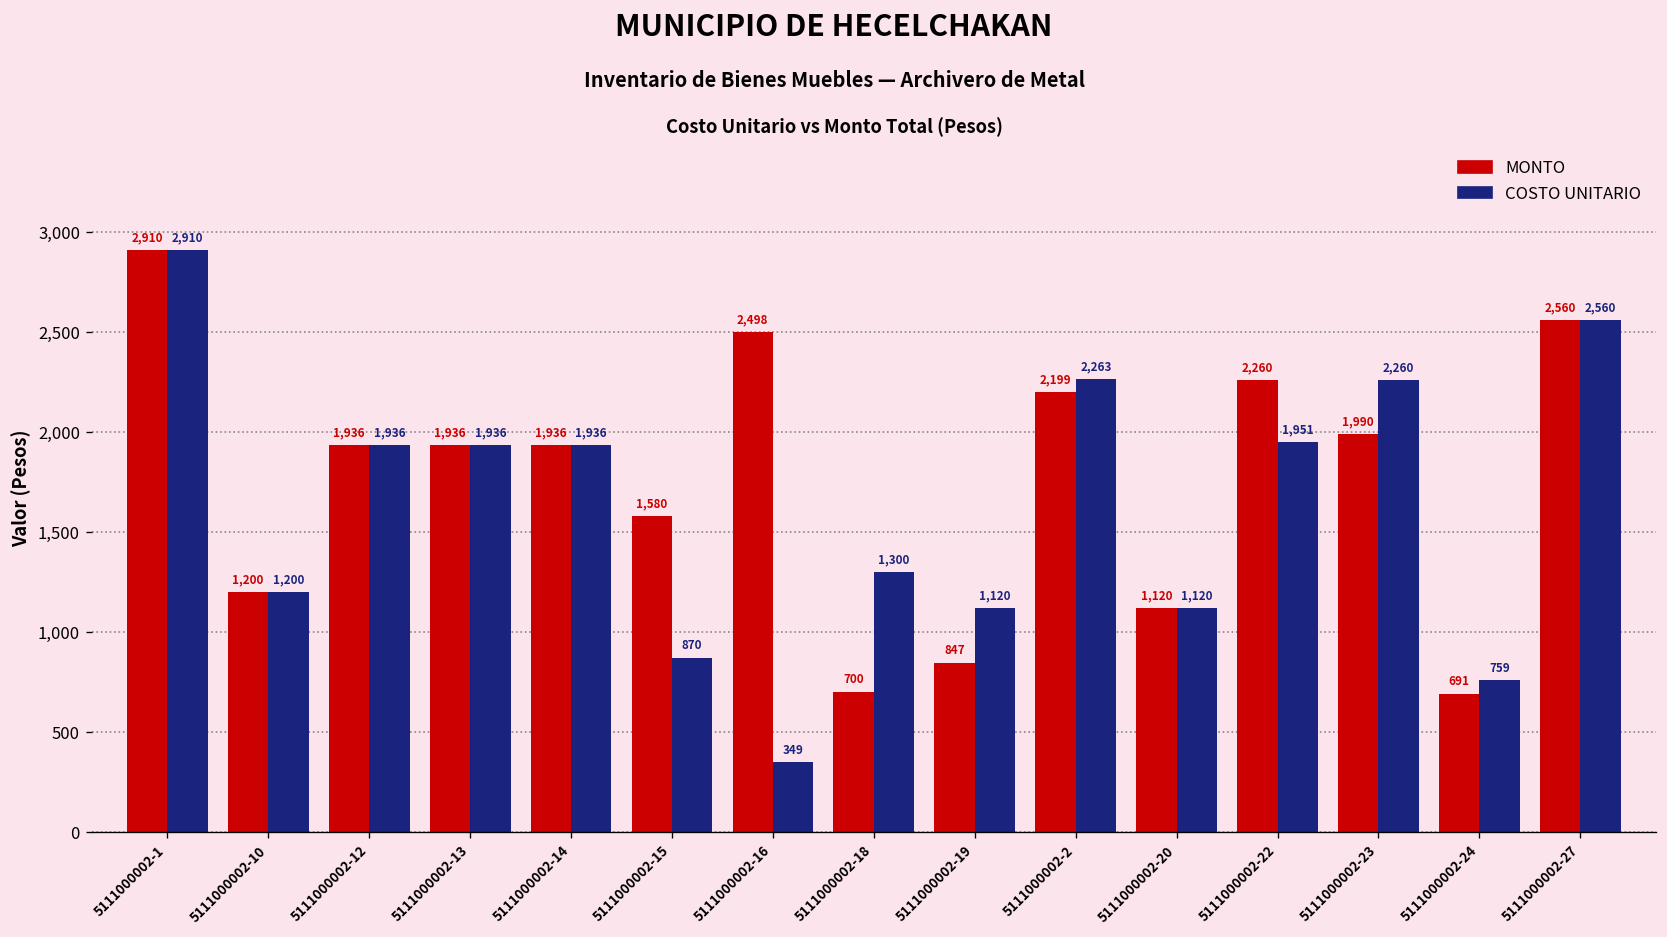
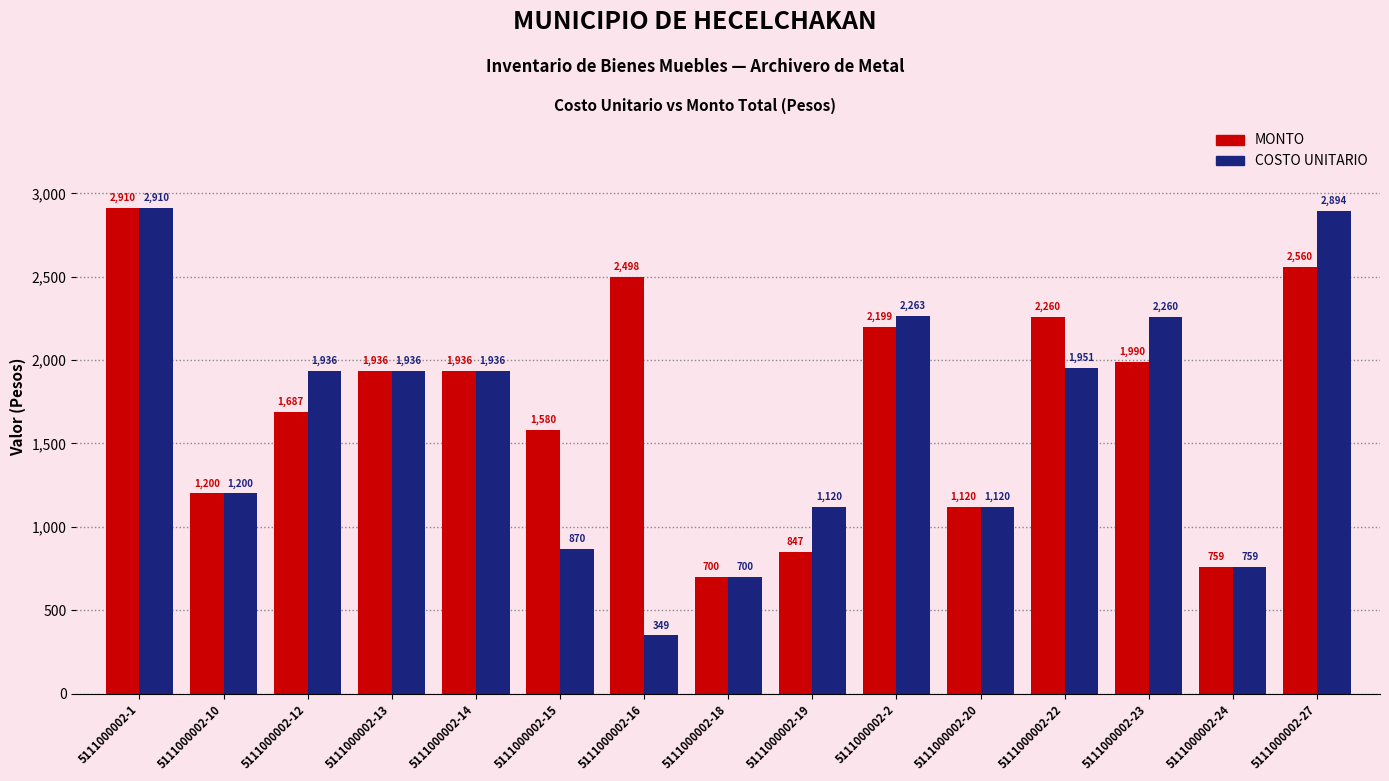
  {
    "MONTO": {
      "5111000002-1": "2,910",
      "5111000002-10": "1,200",
-     "5111000002-12": "1,936",
+     "5111000002-12": "1,687",
      "5111000002-13": "1,936",
      "5111000002-14": "1,936",
      "5111000002-15": "1,580",
      "5111000002-16": "2,498",
      "5111000002-18": "700",
      "5111000002-19": "847",
      "5111000002-2": "2,199",
      "5111000002-20": "1,120",
      "5111000002-22": "2,260",
      "5111000002-23": "1,990",
-     "5111000002-24": "691",
+     "5111000002-24": "759",
      "5111000002-27": "2,560"
    },
    "COSTO UNITARIO": {
      "5111000002-1": "2,910",
      "5111000002-10": "1,200",
      "5111000002-12": "1,936",
      "5111000002-13": "1,936",
      "5111000002-14": "1,936",
      "5111000002-15": "870",
      "5111000002-16": "349",
-     "5111000002-18": "1,300",
+     "5111000002-18": "700",
      "5111000002-19": "1,120",
      "5111000002-2": "2,263",
      "5111000002-20": "1,120",
      "5111000002-22": "1,951",
      "5111000002-23": "2,260",
      "5111000002-24": "759",
-     "5111000002-27": "2,560"
+     "5111000002-27": "2,894"
    }
  }
